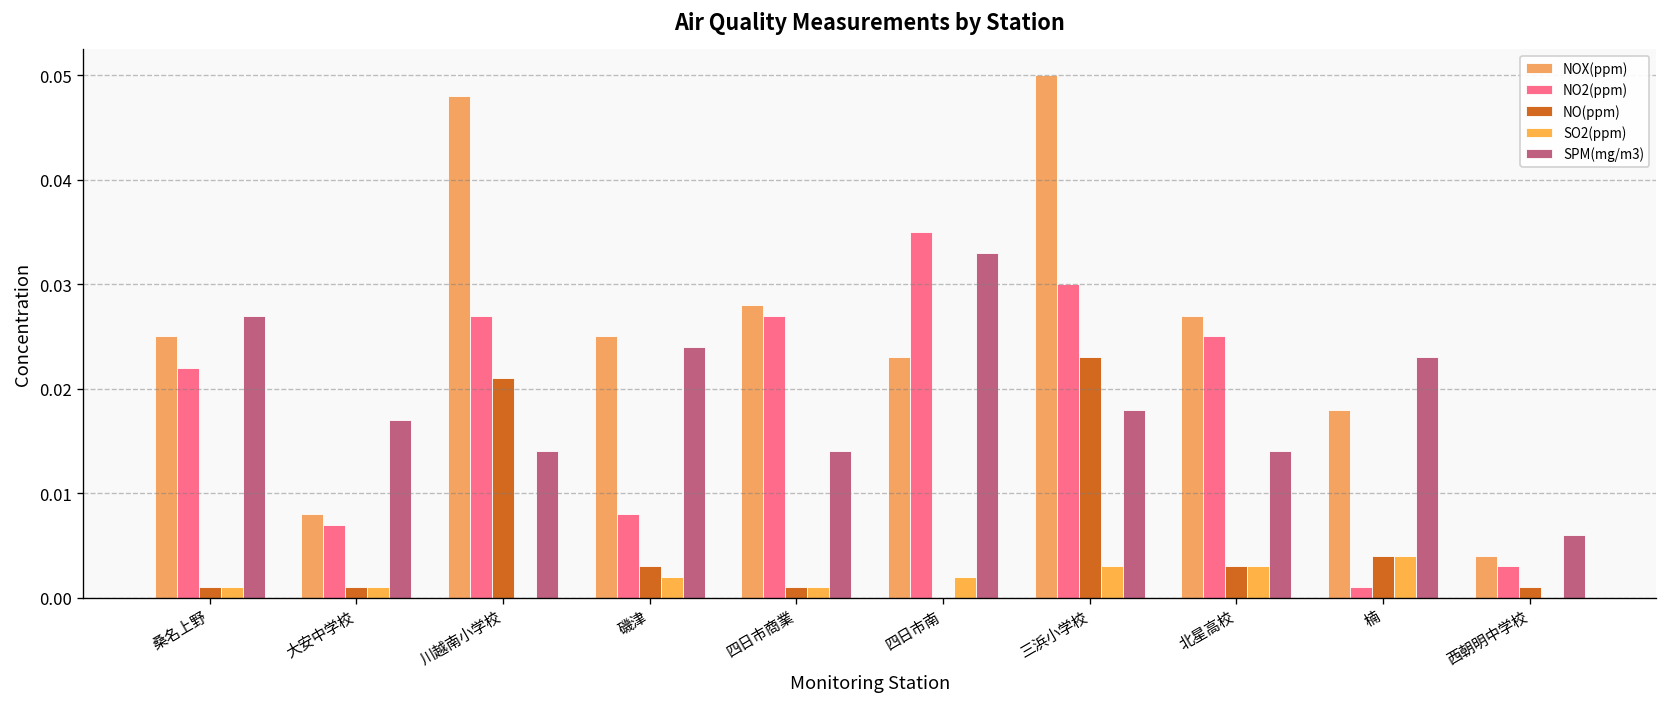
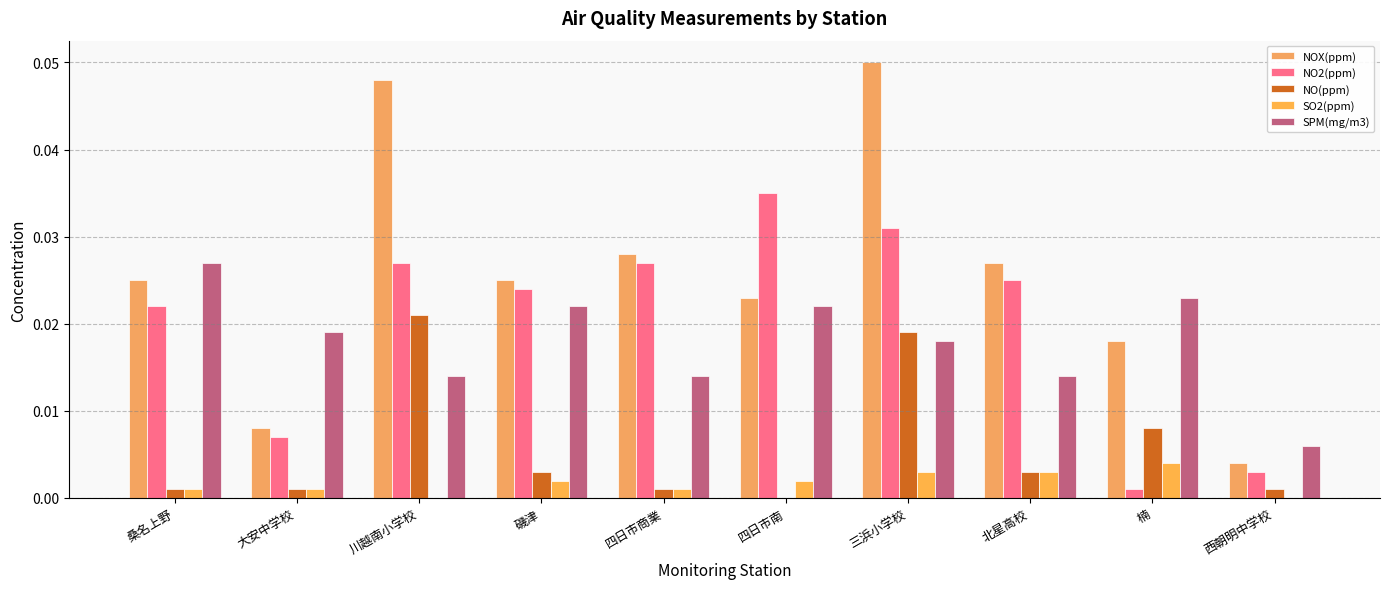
  {
    "NO2(ppm)": {
      "桑名上野": 0.022,
      "大安中学校": 0.007,
      "川越南小学校": 0.027,
-     "磯津": 0.008,
+     "磯津": 0.024,
      "四日市商業": 0.027,
      "四日市南": 0.035,
-     "三浜小学校": 0.030,
+     "三浜小学校": 0.031,
      "北星高校": 0.025,
      "楠": 0.001,
      "西朝明中学校": 0.003
    },
    "NO(ppm)": {
      "桑名上野": 0.001,
      "大安中学校": 0.001,
      "川越南小学校": 0.021,
      "磯津": 0.003,
      "四日市商業": 0.001,
      "四日市南": 0.000,
-     "三浜小学校": 0.023,
+     "三浜小学校": 0.019,
      "北星高校": 0.003,
-     "楠": 0.004,
+     "楠": 0.008,
      "西朝明中学校": 0.001
    },
    "SPM(mg/m3)": {
      "桑名上野": 0.027,
-     "大安中学校": 0.017,
+     "大安中学校": 0.019,
      "川越南小学校": 0.014,
-     "磯津": 0.024,
+     "磯津": 0.022,
      "四日市商業": 0.014,
-     "四日市南": 0.033,
+     "四日市南": 0.022,
      "三浜小学校": 0.018,
      "北星高校": 0.014,
      "楠": 0.023,
      "西朝明中学校": 0.006
    }
  }
